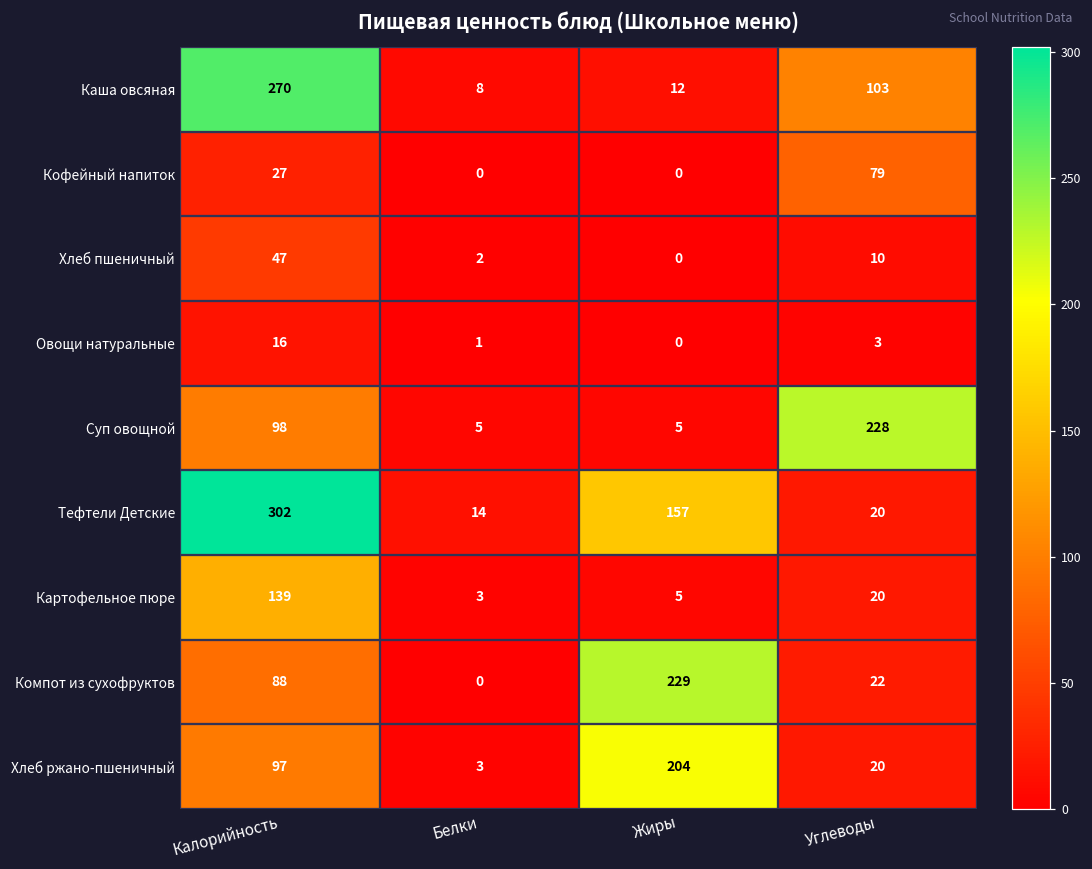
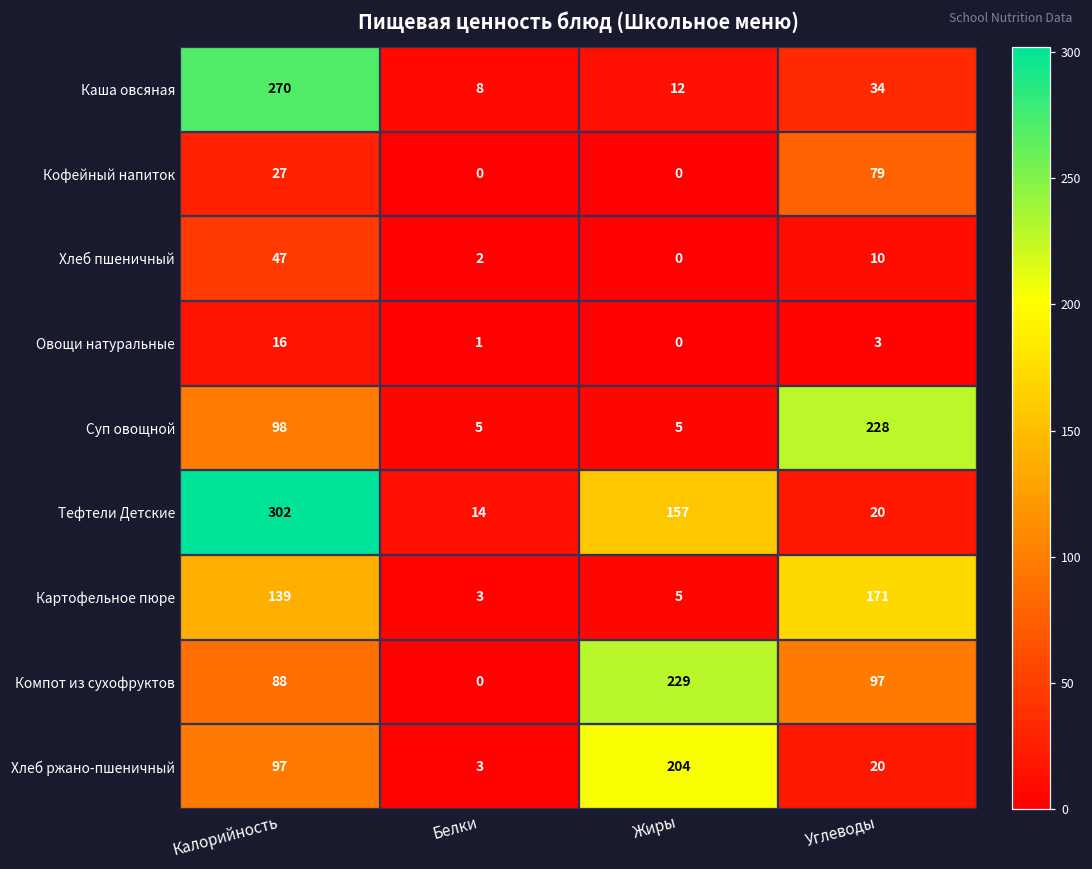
  {
    "Каша овсяная": {
      "Калорийность": 270,
      "Белки": 8,
      "Жиры": 12,
-     "Углеводы": 103
+     "Углеводы": 34
    },
    "Кофейный напиток": {
      "Калорийность": 27,
      "Белки": 0,
      "Жиры": 0,
      "Углеводы": 79
    },
    "Хлеб пшеничный": {
      "Калорийность": 47,
      "Белки": 2,
      "Жиры": 0,
      "Углеводы": 10
    },
    "Овощи натуральные": {
      "Калорийность": 16,
      "Белки": 1,
      "Жиры": 0,
      "Углеводы": 3
    },
    "Суп овощной": {
      "Калорийность": 98,
      "Белки": 5,
      "Жиры": 5,
      "Углеводы": 228
    },
    "Тефтели Детские": {
      "Калорийность": 302,
      "Белки": 14,
      "Жиры": 157,
      "Углеводы": 20
    },
    "Картофельное пюре": {
      "Калорийность": 139,
      "Белки": 3,
      "Жиры": 5,
-     "Углеводы": 20
+     "Углеводы": 171
    },
    "Компот из сухофруктов": {
      "Калорийность": 88,
      "Белки": 0,
      "Жиры": 229,
-     "Углеводы": 22
+     "Углеводы": 97
    },
    "Хлеб ржано-пшеничный": {
      "Калорийность": 97,
      "Белки": 3,
      "Жиры": 204,
      "Углеводы": 20
    }
  }
